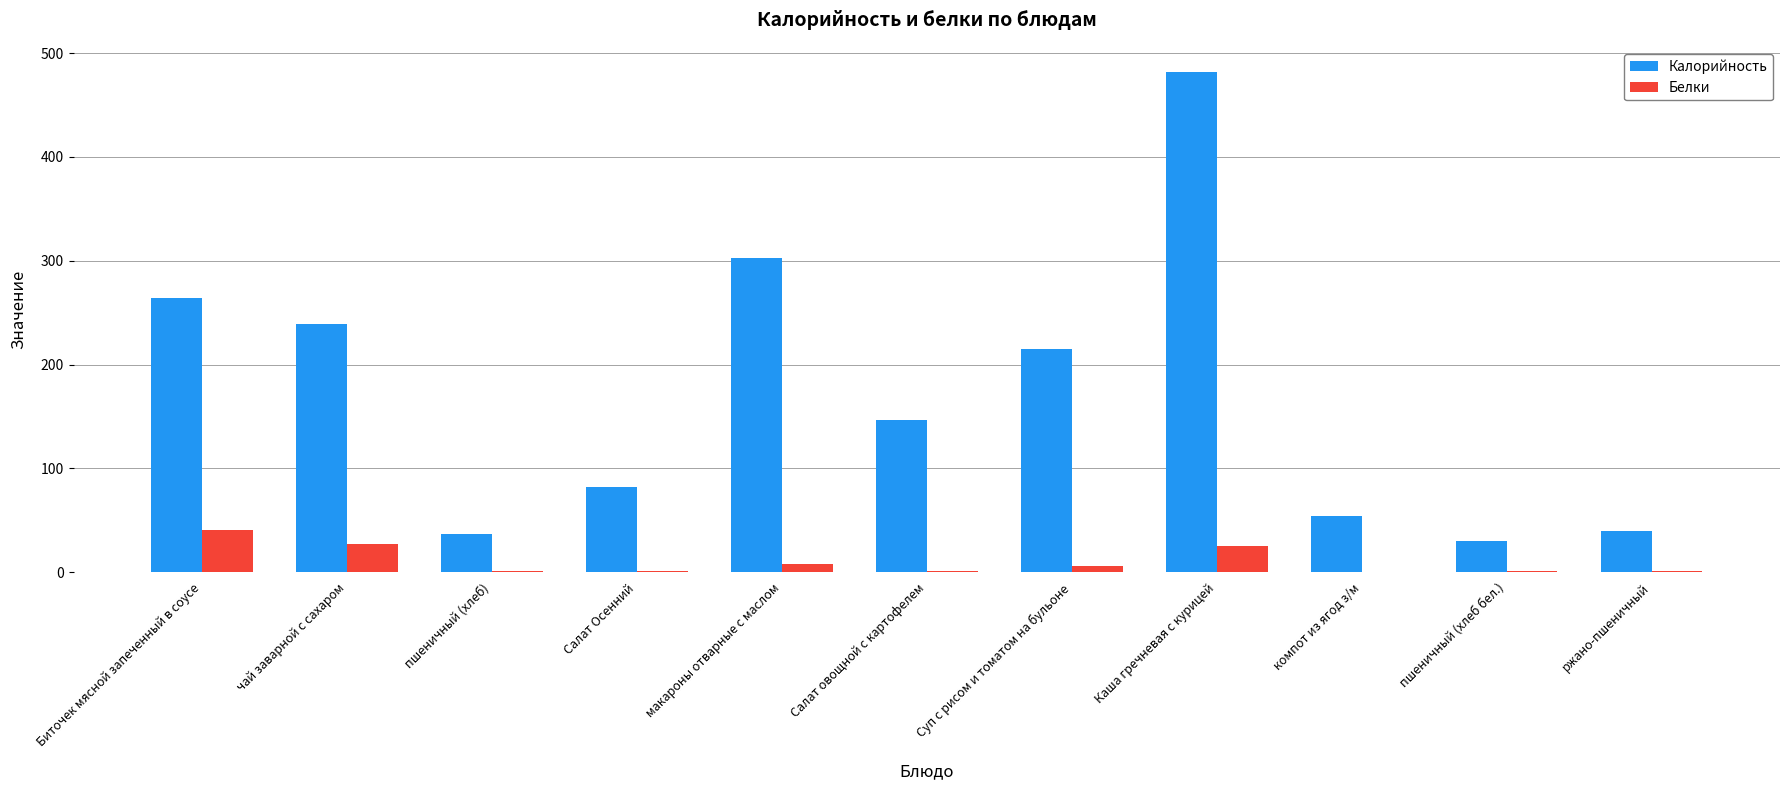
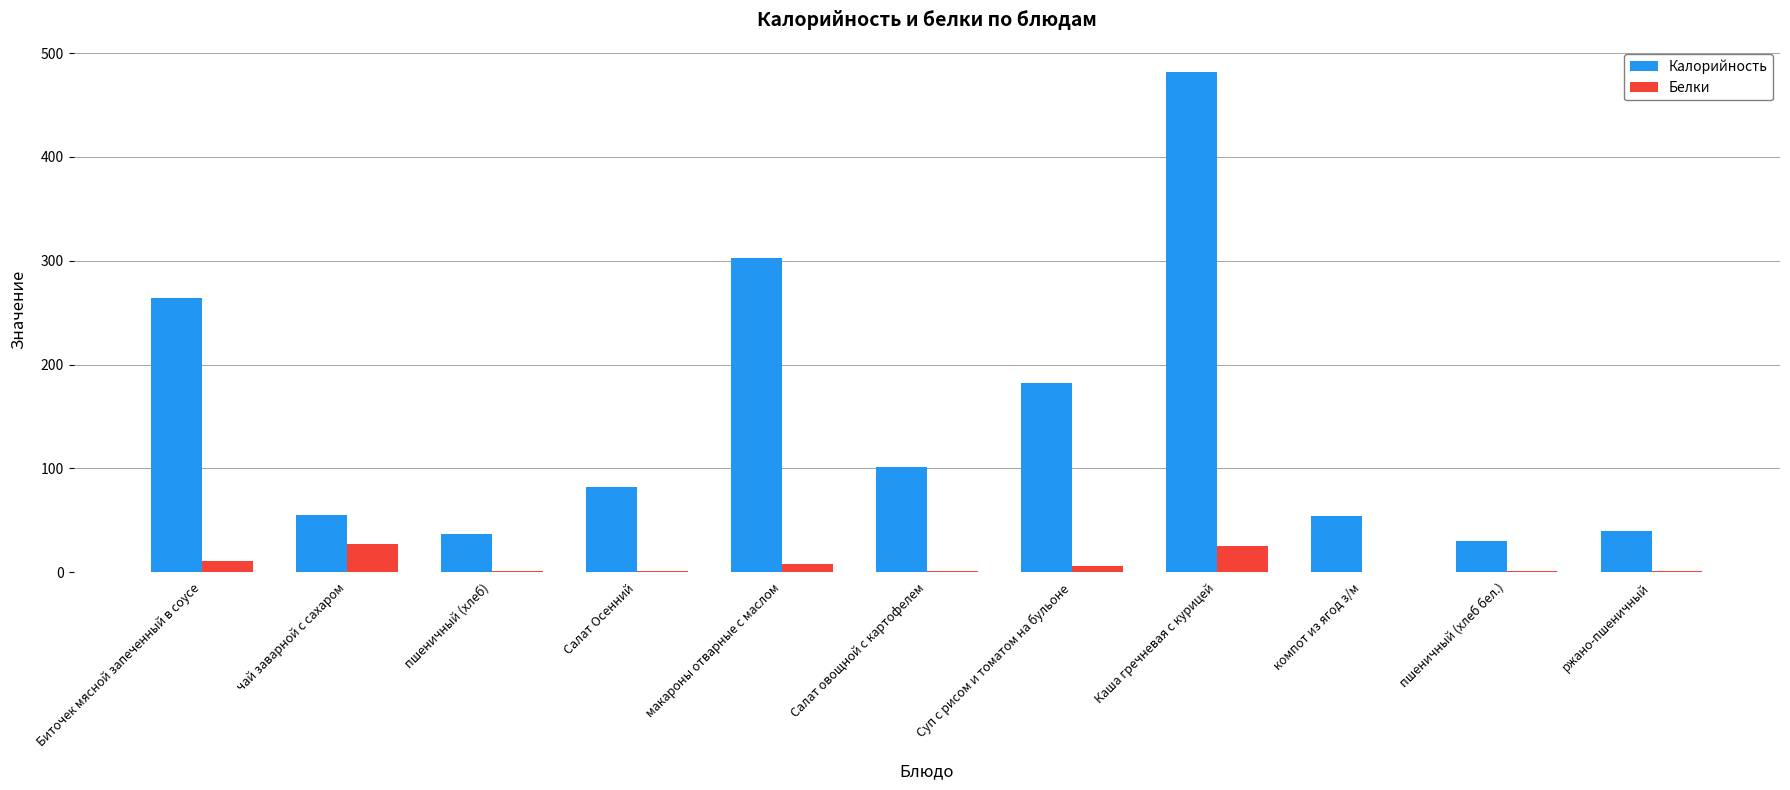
  {
    "Калорийность": {
      "Биточек мясной запеченный в соусе": 264,
-     "чай заварной с сахаром": 239,
+     "чай заварной с сахаром": 55,
      "пшеничный (хлеб)": 37,
      "Салат Осенний": 82,
      "макароны отварные с маслом": 303,
-     "Салат овощной с картофелем": 147,
-     "Суп с рисом и томатом на бульоне": 215,
+     "Салат овощной с картофелем": 101,
+     "Суп с рисом и томатом на бульоне": 182,
      "Каша гречневая с курицей": 482,
      "компот из ягод з/м": 54,
      "пшеничный (хлеб бел.)": 30,
      "ржано-пшеничный": 40
    },
    "Белки": {
-     "Биточек мясной запеченный в соусе": 41,
+     "Биточек мясной запеченный в соусе": 11,
      "чай заварной с сахаром": 27,
      "макароны отварные с маслом": 8,
      "Суп с рисом и томатом на бульоне": 6,
      "Каша гречневая с курицей": 25,
      "компот из ягод з/м": 0
    }
  }
